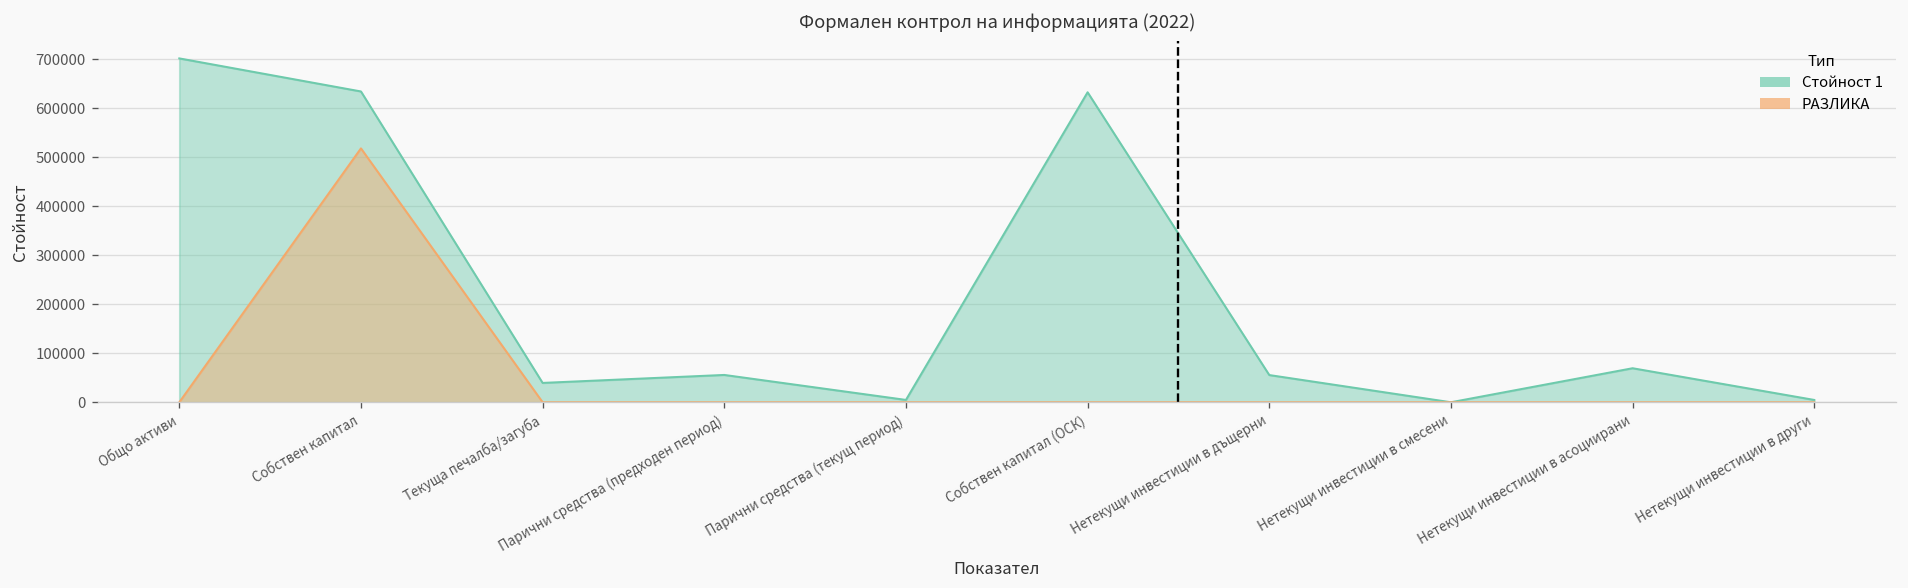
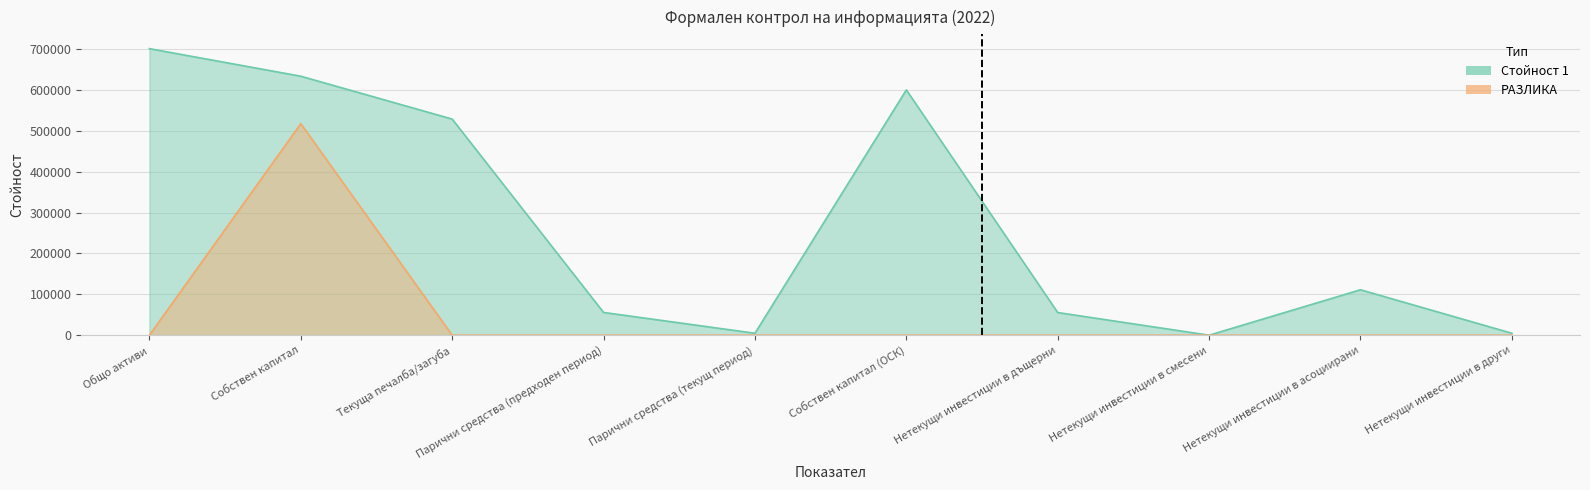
  {
    "Стойност 1": {
      "Общо активи": 700000,
      "Собствен капитал": 630000,
-     "Текуща печалба/загуба": 40000,
+     "Текуща печалба/загуба": 530000,
      "Парични средства (предходен период)": 60000,
-     "Собствен капитал (ОСК)": 630000,
+     "Собствен капитал (ОСК)": 600000,
      "Нетекущи инвестиции в дъщерни": 60000,
-     "Нетекущи инвестиции в асоциирани": 70000
+     "Нетекущи инвестиции в асоциирани": 110000
    },
    "РАЗЛИКА": {
      "Общо активи": 0,
      "Собствен капитал": 520000,
      "Текуща печалба/загуба": 0,
      "Парични средства (предходен период)": 0,
      "Собствен капитал (ОСК)": 0,
      "Нетекущи инвестиции в дъщерни": 0,
      "Нетекущи инвестиции в асоциирани": 0
    }
  }
